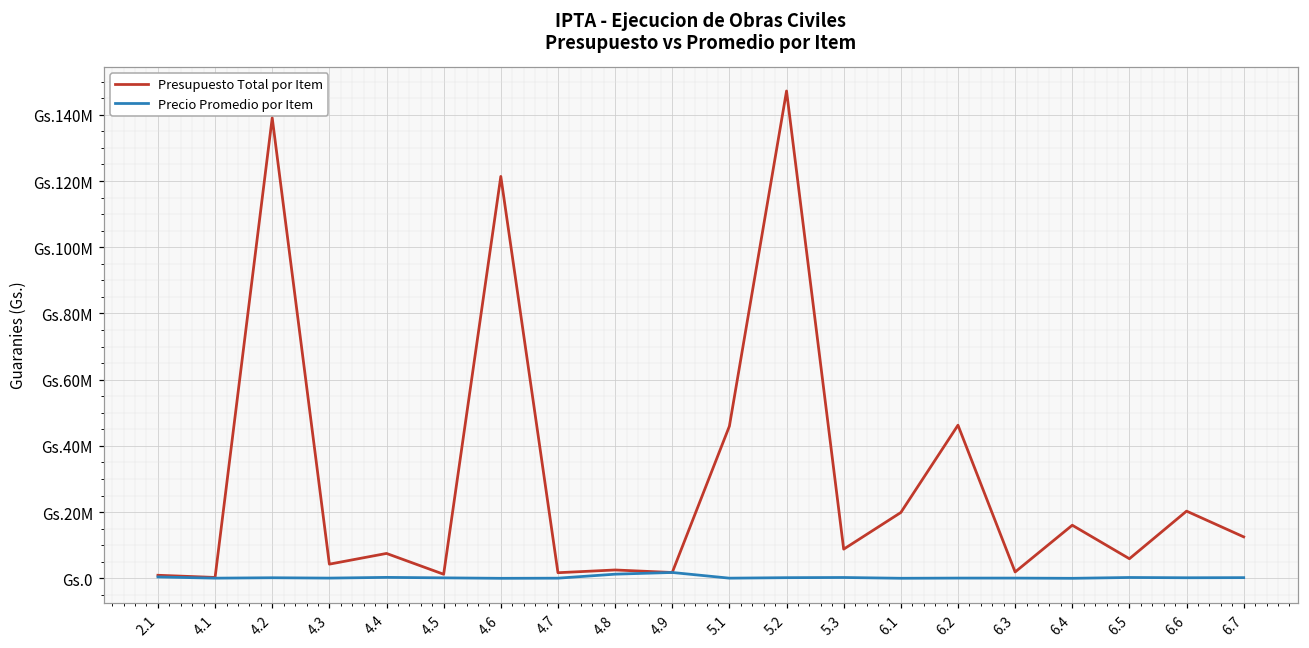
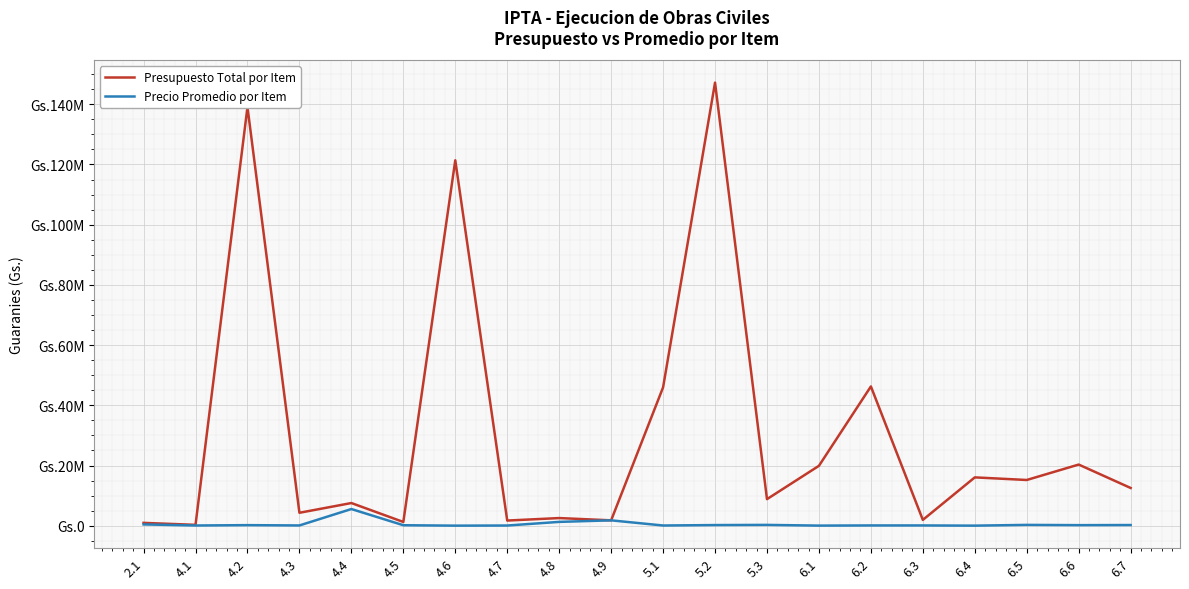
  {
    "Presupuesto Total por Item": {
      "4.3": "Gs.4000000",
      "4.4": "Gs.8000000",
      "4.5": "Gs.1000000",
      "4.6": "Gs.121000000",
      "4.7": "Gs.2000000",
      "4.8": "Gs.3000000",
      "5.1": "Gs.46000000",
      "5.2": "Gs.147000000",
      "5.3": "Gs.9000000",
      "6.1": "Gs.20000000",
      "6.2": "Gs.46000000",
      "6.3": "Gs.2000000",
      "6.4": "Gs.16000000",
-     "6.5": "Gs.6000000",
+     "6.5": "Gs.15000000",
      "6.6": "Gs.20000000",
      "6.7": "Gs.13000000"
    },
    "Precio Promedio por Item": {
      "4.2": "Gs.0",
      "4.3": "Gs.0",
-     "4.4": "Gs.0",
+     "4.4": "Gs.6000000",
      "4.5": "Gs.0",
      "4.6": "Gs.0",
      "4.7": "Gs.0",
      "4.8": "Gs.1000000",
      "5.1": "Gs.0",
      "5.2": "Gs.0",
      "5.3": "Gs.0",
      "6.1": "Gs.0",
      "6.2": "Gs.0",
      "6.3": "Gs.0",
      "6.4": "Gs.0",
      "6.5": "Gs.0",
      "6.6": "Gs.0",
      "6.7": "Gs.0"
    }
  }
